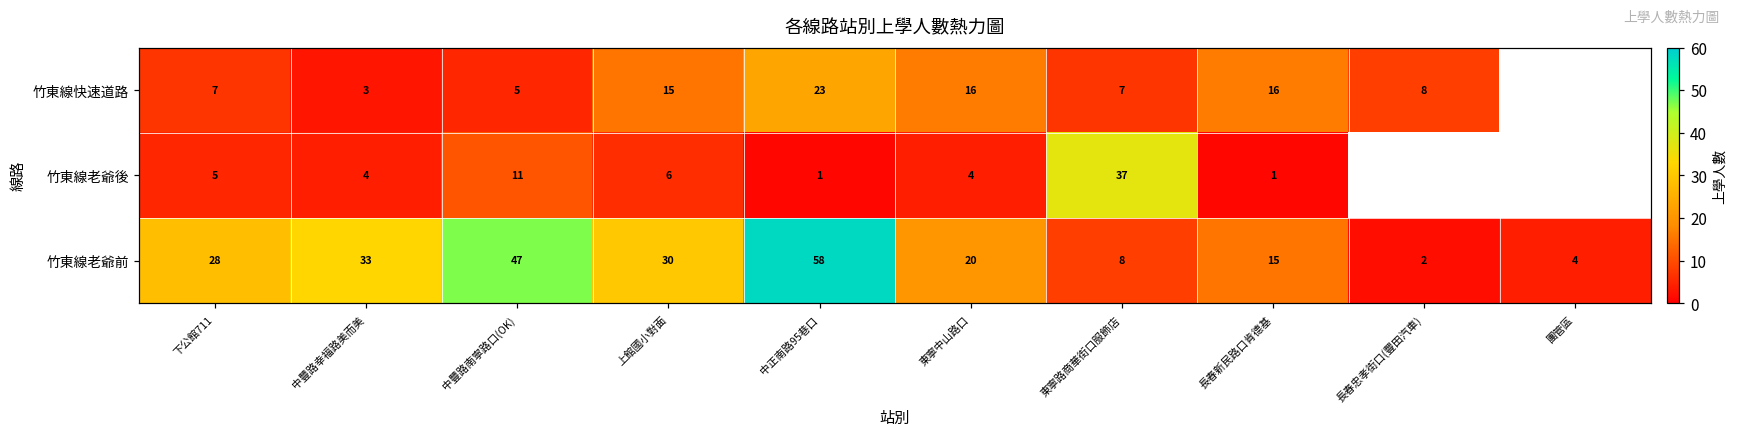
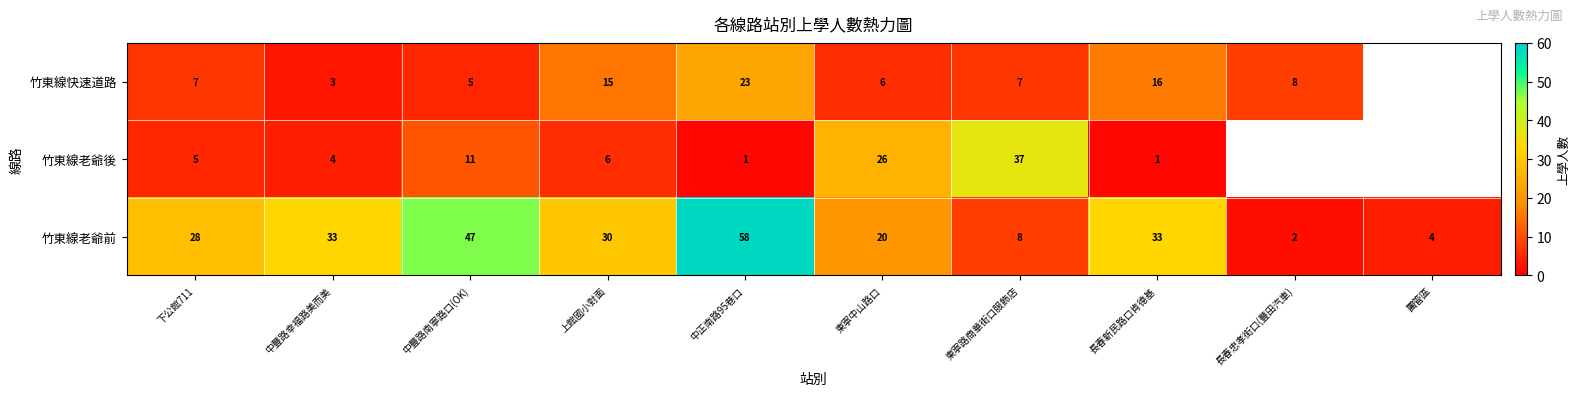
  {
    "竹東線快速道路": {
      "下公館711": 7,
      "中豐路幸福路美而美": 3,
      "中豐路南寧路口(OK)": 5,
      "上館國小對面": 15,
      "中正南路95巷口": 23,
-     "東寧中山路口": 16,
+     "東寧中山路口": 6,
      "東寧路商華街口服飾店": 7,
      "長春新民路口肯德基": 16,
      "長春忠孝街口(豐田汽車)": 8
    },
    "竹東線老爺後": {
      "下公館711": 5,
      "中豐路幸福路美而美": 4,
      "中豐路南寧路口(OK)": 11,
      "上館國小對面": 6,
      "中正南路95巷口": 1,
-     "東寧中山路口": 4,
+     "東寧中山路口": 26,
      "東寧路商華街口服飾店": 37,
      "長春新民路口肯德基": 1
    },
    "竹東線老爺前": {
      "下公館711": 28,
      "中豐路幸福路美而美": 33,
      "中豐路南寧路口(OK)": 47,
      "上館國小對面": 30,
      "中正南路95巷口": 58,
      "東寧中山路口": 20,
      "東寧路商華街口服飾店": 8,
-     "長春新民路口肯德基": 15,
+     "長春新民路口肯德基": 33,
      "長春忠孝街口(豐田汽車)": 2,
      "團管區": 4
    }
  }
